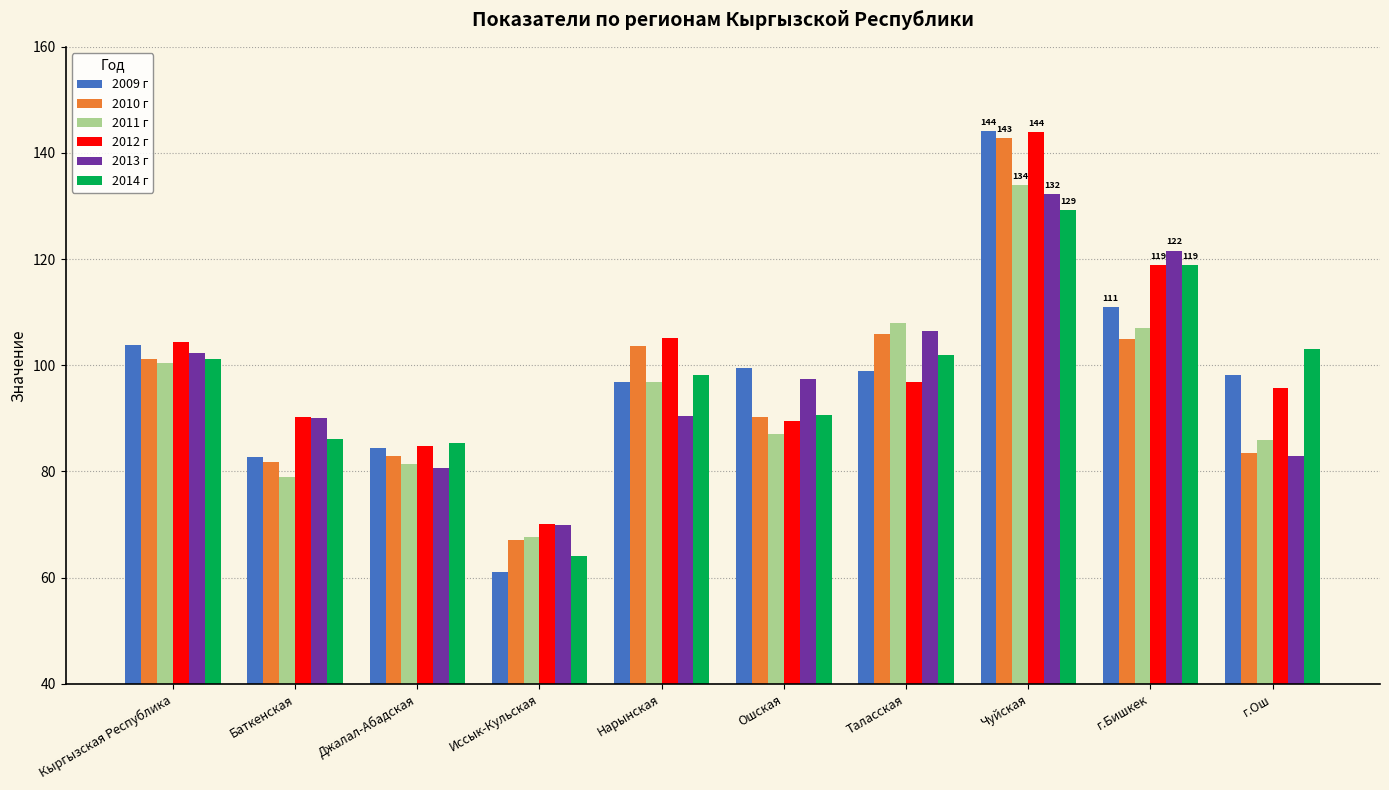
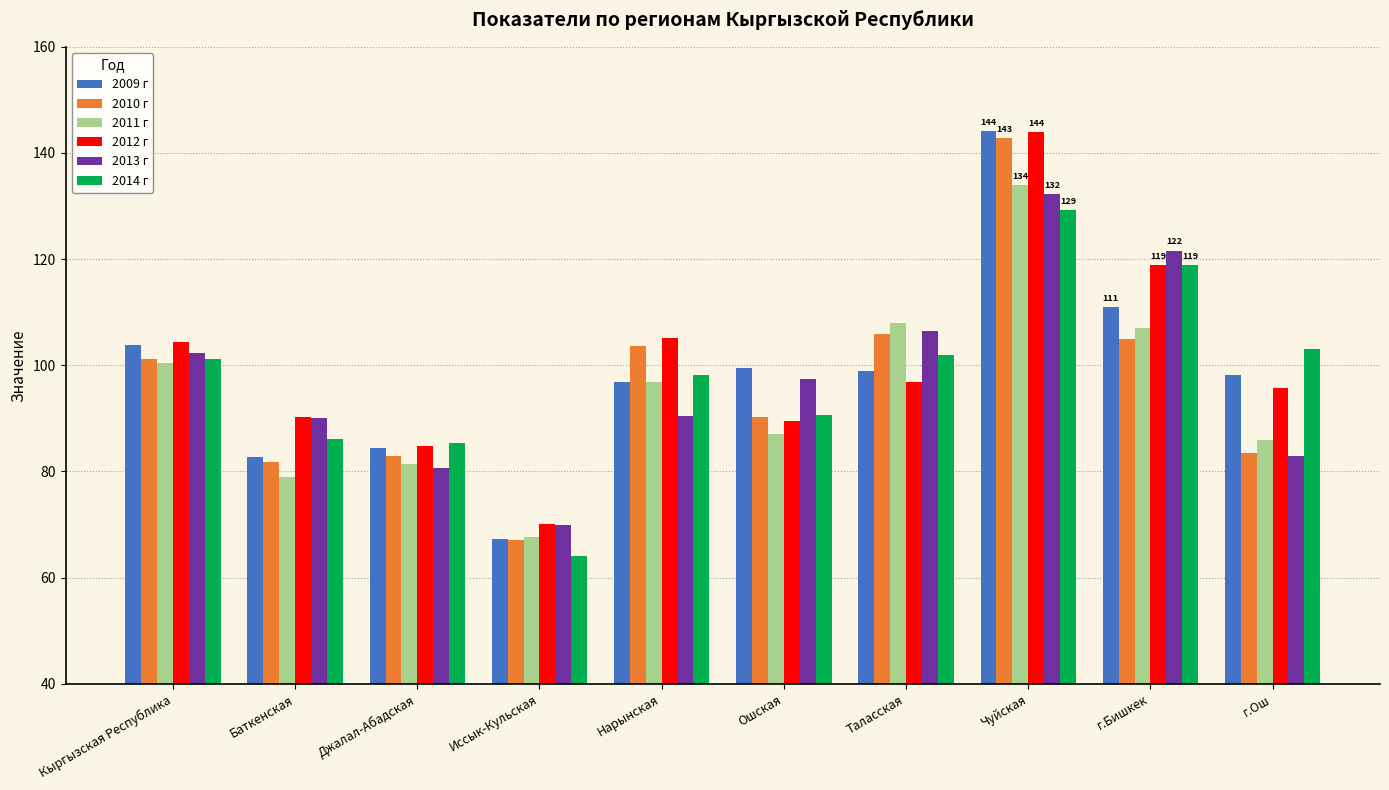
  {
    "2009 г": {
      "Кыргызская Республика": 104,
      "Баткенская": 83,
      "Джалал-Абадская": 85,
-     "Иссык-Кульская": 61,
+     "Иссык-Кульская": 67,
      "Нарынская": 97,
      "Ошская": 100,
      "Таласская": 99,
      "г.Ош": 98
    },
    "2010 г": {
      "Чуйская": 143
    },
    "2011 г": {
      "Чуйская": 134
    },
    "2012 г": {
      "Чуйская": 144,
      "г.Бишкек": 119
    },
    "2013 г": {
      "Чуйская": 132,
      "г.Бишкек": 122
    },
    "2014 г": {
      "Чуйская": 129,
      "г.Бишкек": 119
    }
  }
